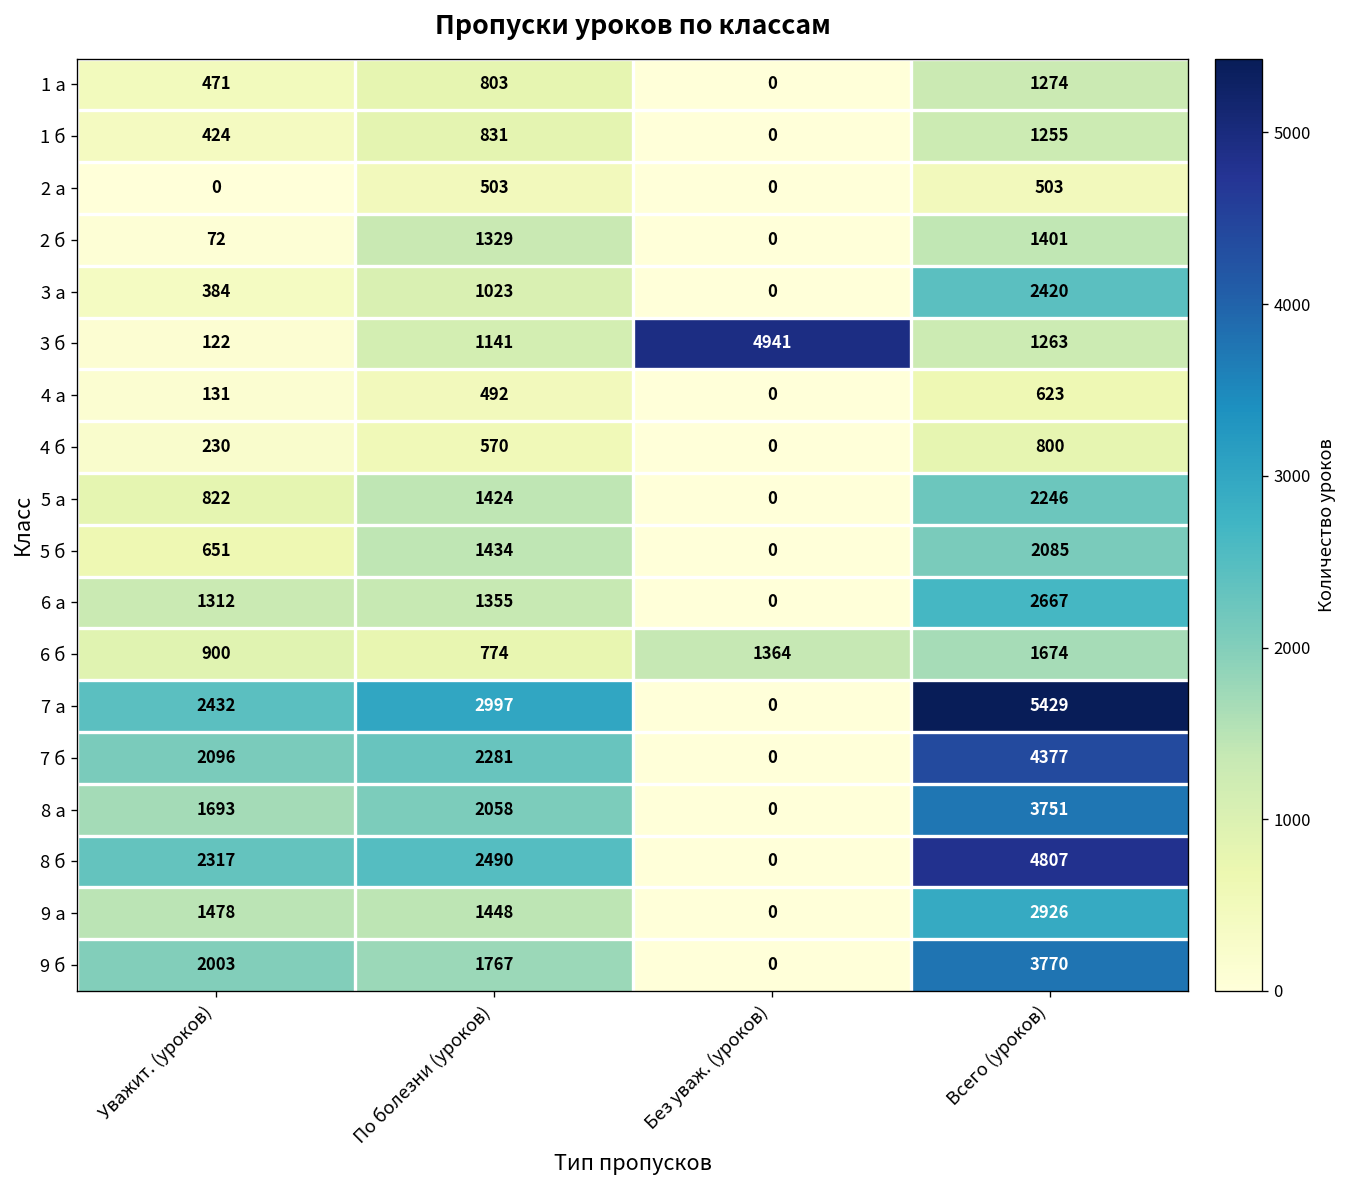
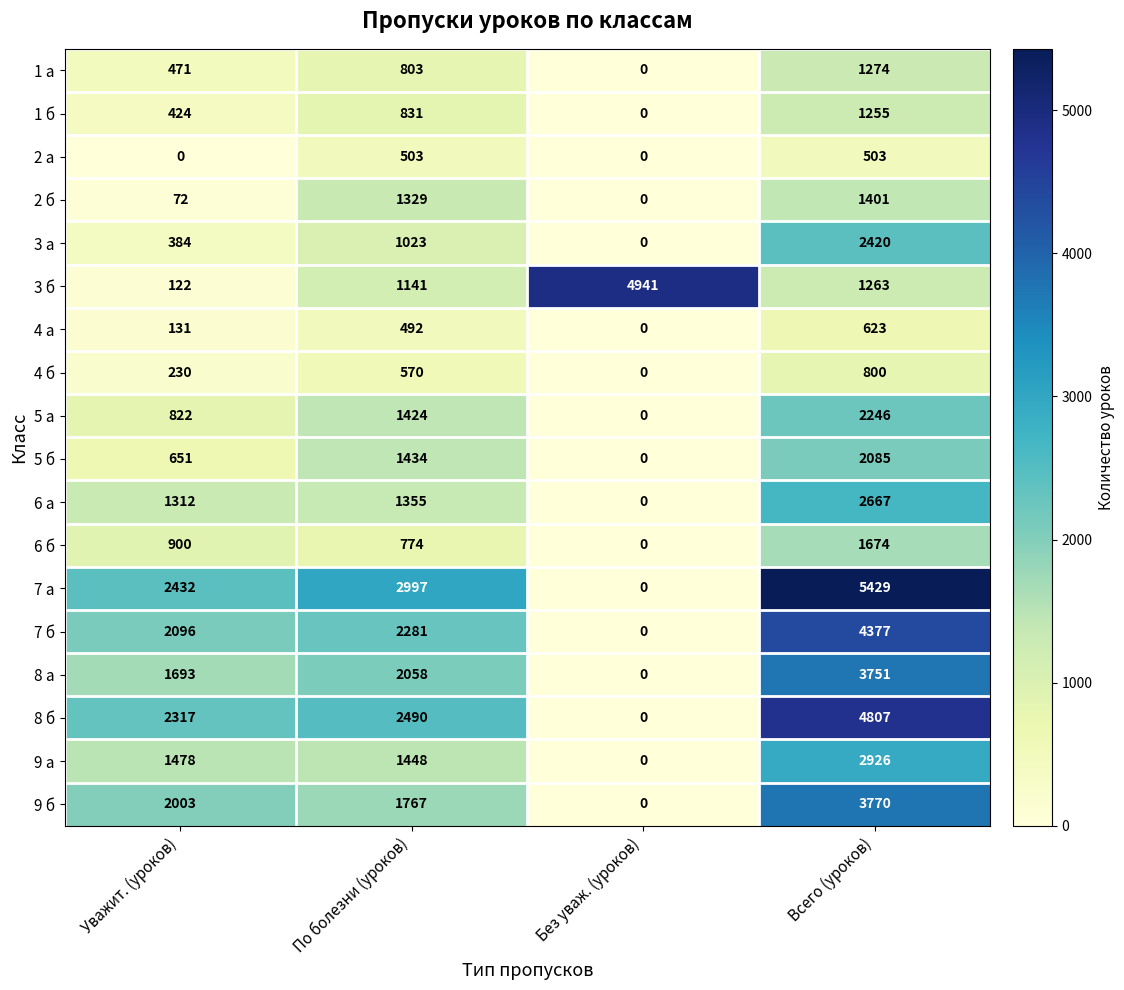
  {
    "1 а": {
      "Уважит. (уроков)": 471,
      "По болезни (уроков)": 803,
      "Без уваж. (уроков)": 0,
      "Всего (уроков)": 1274
    },
    "1 б": {
      "Уважит. (уроков)": 424,
      "По болезни (уроков)": 831,
      "Без уваж. (уроков)": 0,
      "Всего (уроков)": 1255
    },
    "2 а": {
      "Уважит. (уроков)": 0,
      "По болезни (уроков)": 503,
      "Без уваж. (уроков)": 0,
      "Всего (уроков)": 503
    },
    "2 б": {
      "Уважит. (уроков)": 72,
      "По болезни (уроков)": 1329,
      "Без уваж. (уроков)": 0,
      "Всего (уроков)": 1401
    },
    "3 а": {
      "Уважит. (уроков)": 384,
      "По болезни (уроков)": 1023,
      "Без уваж. (уроков)": 0,
      "Всего (уроков)": 2420
    },
    "3 б": {
      "Уважит. (уроков)": 122,
      "По болезни (уроков)": 1141,
      "Без уваж. (уроков)": 4941,
      "Всего (уроков)": 1263
    },
    "4 а": {
      "Уважит. (уроков)": 131,
      "По болезни (уроков)": 492,
      "Без уваж. (уроков)": 0,
      "Всего (уроков)": 623
    },
    "4 б": {
      "Уважит. (уроков)": 230,
      "По болезни (уроков)": 570,
      "Без уваж. (уроков)": 0,
      "Всего (уроков)": 800
    },
    "5 а": {
      "Уважит. (уроков)": 822,
      "По болезни (уроков)": 1424,
      "Без уваж. (уроков)": 0,
      "Всего (уроков)": 2246
    },
    "5 б": {
      "Уважит. (уроков)": 651,
      "По болезни (уроков)": 1434,
      "Без уваж. (уроков)": 0,
      "Всего (уроков)": 2085
    },
    "6 а": {
      "Уважит. (уроков)": 1312,
      "По болезни (уроков)": 1355,
      "Без уваж. (уроков)": 0,
      "Всего (уроков)": 2667
    },
    "6 б": {
      "Уважит. (уроков)": 900,
      "По болезни (уроков)": 774,
-     "Без уваж. (уроков)": 1364,
+     "Без уваж. (уроков)": 0,
      "Всего (уроков)": 1674
    },
    "7 а": {
      "Уважит. (уроков)": 2432,
      "По болезни (уроков)": 2997,
      "Без уваж. (уроков)": 0,
      "Всего (уроков)": 5429
    },
    "7 б": {
      "Уважит. (уроков)": 2096,
      "По болезни (уроков)": 2281,
      "Без уваж. (уроков)": 0,
      "Всего (уроков)": 4377
    },
    "8 а": {
      "Уважит. (уроков)": 1693,
      "По болезни (уроков)": 2058,
      "Без уваж. (уроков)": 0,
      "Всего (уроков)": 3751
    },
    "8 б": {
      "Уважит. (уроков)": 2317,
      "По болезни (уроков)": 2490,
      "Без уваж. (уроков)": 0,
      "Всего (уроков)": 4807
    },
    "9 а": {
      "Уважит. (уроков)": 1478,
      "По болезни (уроков)": 1448,
      "Без уваж. (уроков)": 0,
      "Всего (уроков)": 2926
    },
    "9 б": {
      "Уважит. (уроков)": 2003,
      "По болезни (уроков)": 1767,
      "Без уваж. (уроков)": 0,
      "Всего (уроков)": 3770
    }
  }
